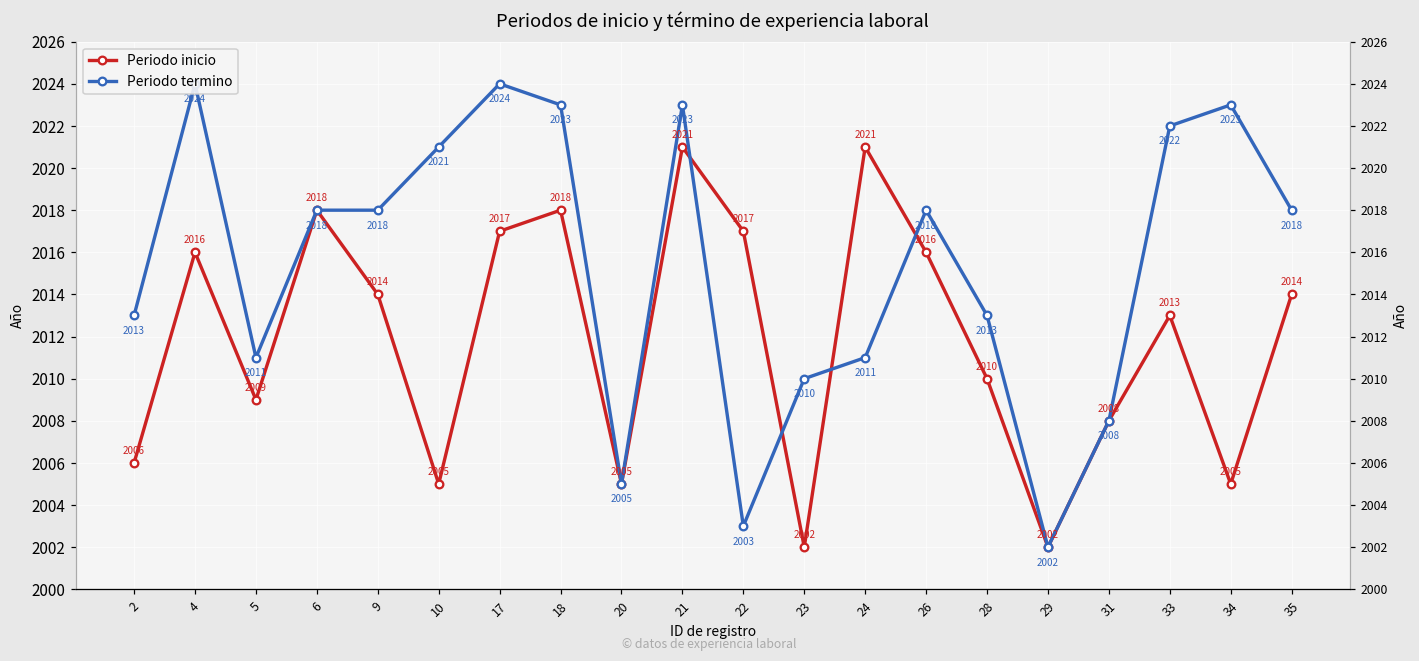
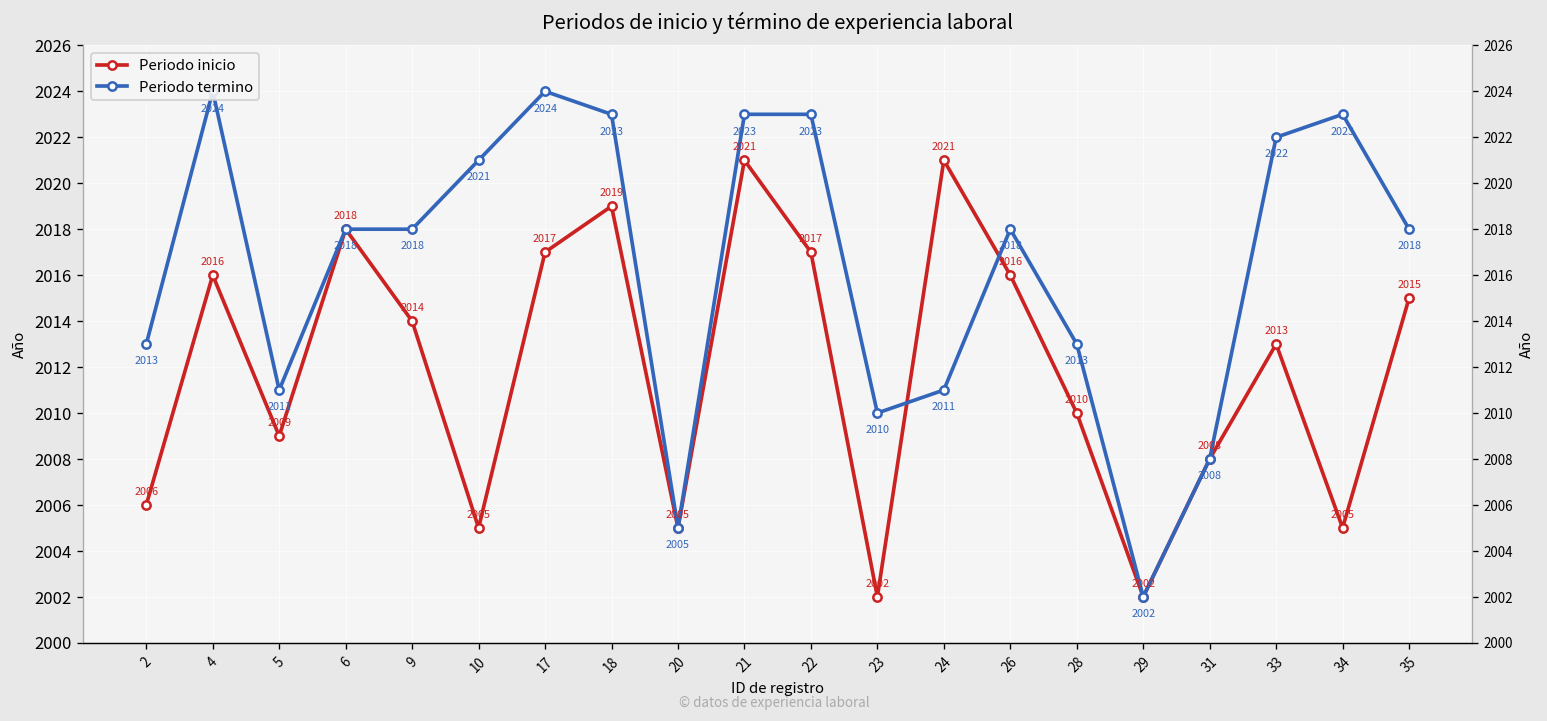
  {
    "Periodo inicio": {
      "2": 2006,
      "4": 2016,
      "5": 2009,
      "9": 2014,
      "10": 2005,
      "17": 2017,
-     "18": 2018,
+     "18": 2019,
      "21": 2021,
      "22": 2017,
      "23": 2002,
      "24": 2021,
      "26": 2016,
      "28": 2010,
      "33": 2013,
      "34": 2005,
-     "35": 2014
+     "35": 2015
    },
    "Periodo termino": {
      "2": 2013,
      "5": 2011,
      "9": 2018,
      "10": 2021,
      "17": 2024,
      "18": 2023,
      "21": 2023,
-     "22": 2003,
+     "22": 2023,
      "23": 2010,
      "24": 2011,
      "26": 2018,
      "28": 2013,
      "33": 2022,
      "34": 2023,
      "35": 2018
    }
  }
